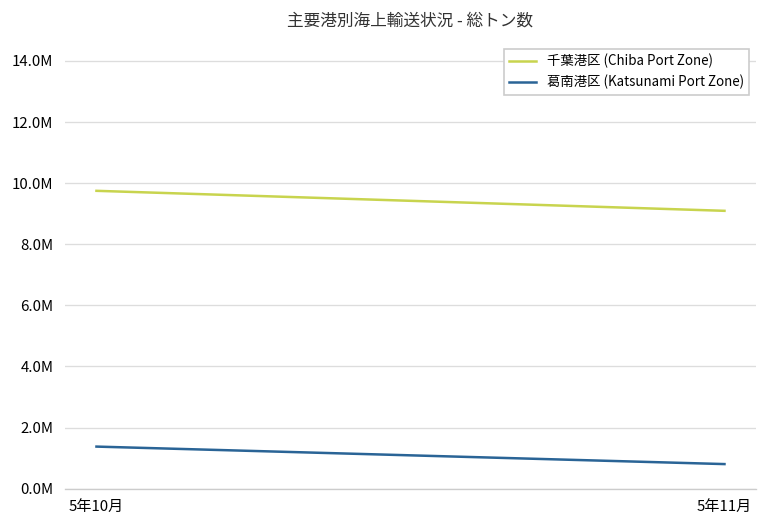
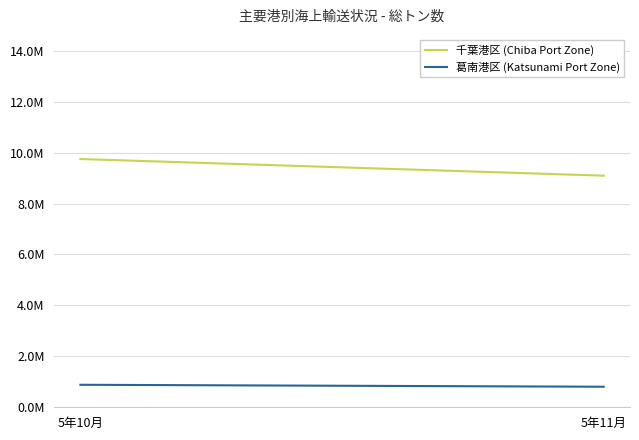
  {
    "千葉港区 (Chiba Port Zone)": {
      "5年10月": 9700000,
      "5年11月": 9100000
    },
    "葛南港区 (Katsunami Port Zone)": {
-     "5年10月": 1400000,
+     "5年10月": 900000,
      "5年11月": 800000
    }
  }
